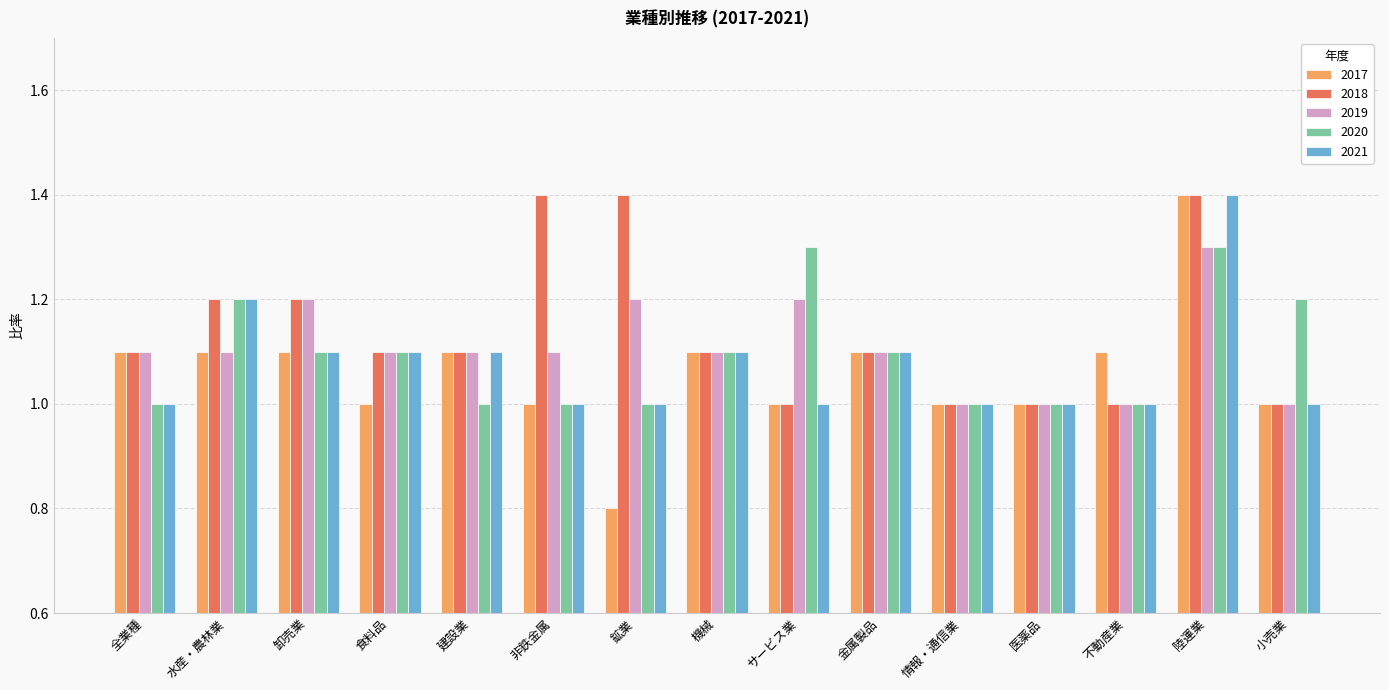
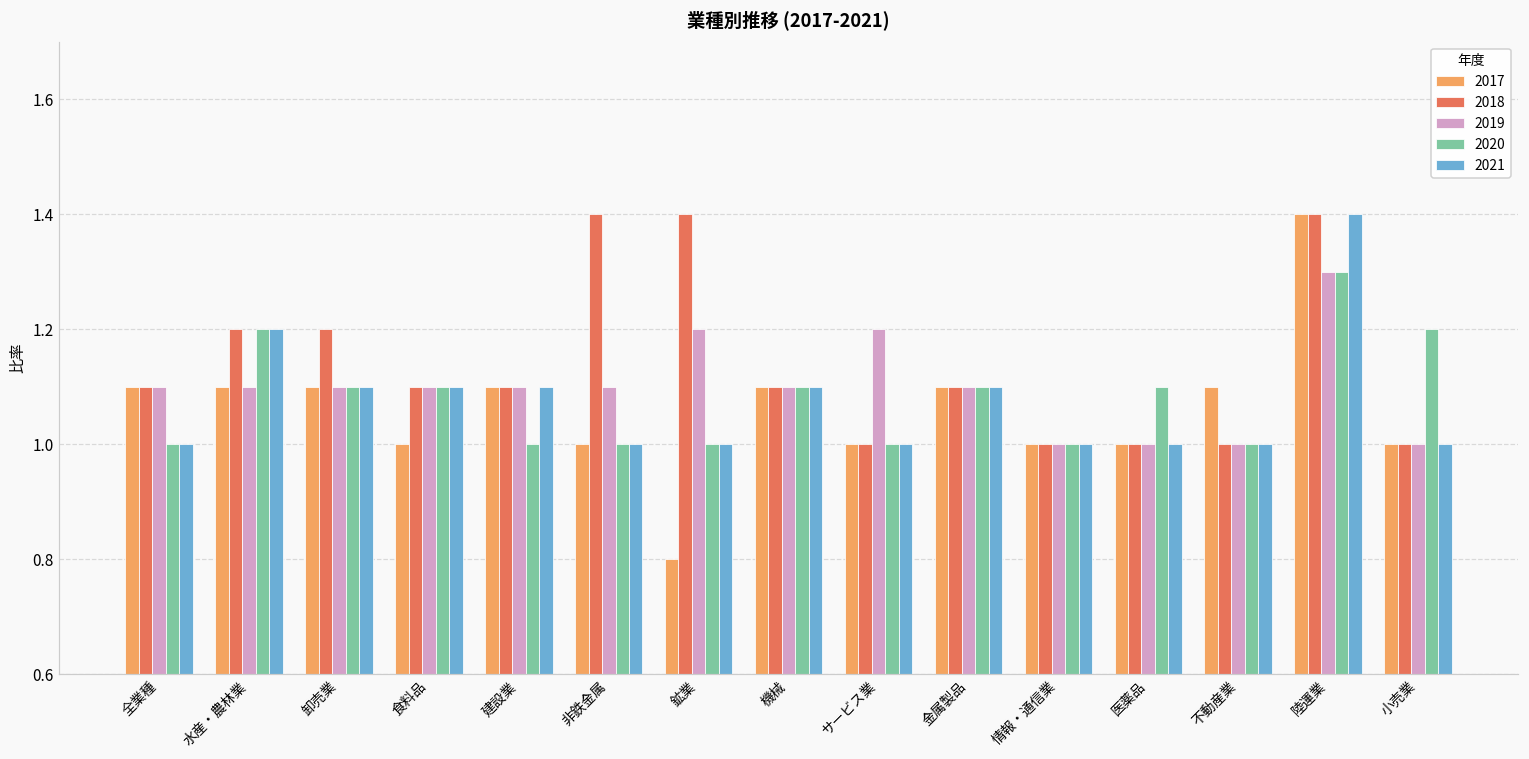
  {
    "2019": {
      "全業種": 1.1,
      "水産・農林業": 1.1,
-     "卸売業": 1.2,
+     "卸売業": 1.1,
      "食料品": 1.1,
      "建設業": 1.1,
      "非鉄金属": 1.1,
      "鉱業": 1.2,
      "機械": 1.1,
      "サービス業": 1.2,
      "金属製品": 1.1,
      "情報・通信業": 1.0,
      "医薬品": 1.0,
      "不動産業": 1.0,
      "陸運業": 1.3,
      "小売業": 1.0
    },
    "2020": {
      "全業種": 1.0,
      "水産・農林業": 1.2,
      "卸売業": 1.1,
      "食料品": 1.1,
      "建設業": 1.0,
      "非鉄金属": 1.0,
      "鉱業": 1.0,
      "機械": 1.1,
-     "サービス業": 1.3,
+     "サービス業": 1.0,
      "金属製品": 1.1,
      "情報・通信業": 1.0,
-     "医薬品": 1.0,
+     "医薬品": 1.1,
      "不動産業": 1.0,
      "陸運業": 1.3,
      "小売業": 1.2
    },
    "2021": {
      "全業種": 1.0,
      "水産・農林業": 1.2,
      "卸売業": 1.1,
      "食料品": 1.1,
      "建設業": 1.1,
      "非鉄金属": 1.0,
      "鉱業": 1.0,
      "機械": 1.1,
      "サービス業": 1.0,
      "金属製品": 1.1,
      "情報・通信業": 1.0,
      "医薬品": 1.0,
      "不動産業": 1.0,
      "陸運業": 1.4,
      "小売業": 1.0
    }
  }
